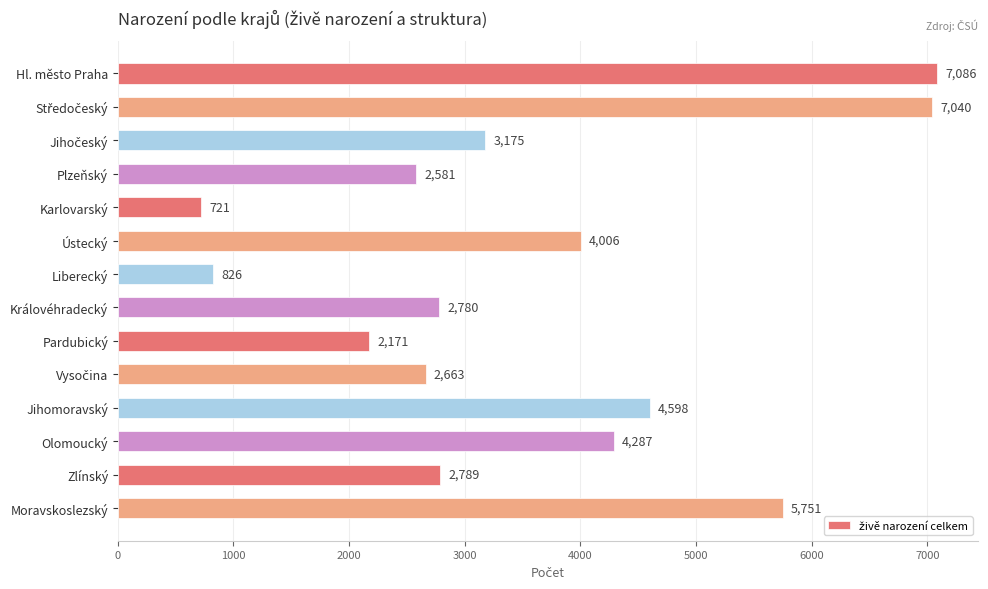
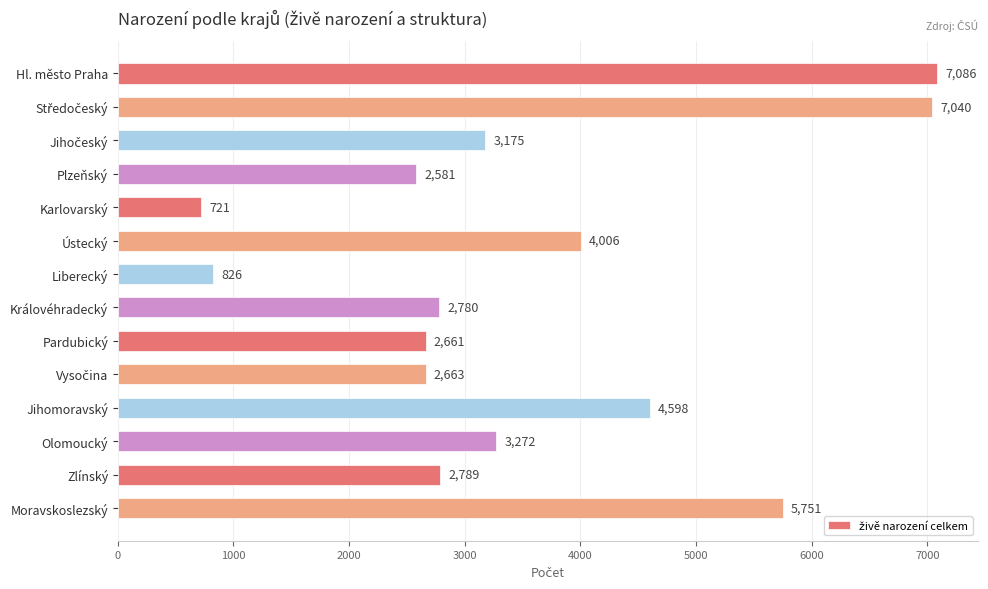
  {
    "Hl. město Praha": "7,086",
    "Středočeský": "7,040",
    "Jihočeský": "3,175",
    "Plzeňský": "2,581",
    "Karlovarský": "721",
    "Ústecký": "4,006",
    "Liberecký": "826",
    "Královéhradecký": "2,780",
-   "Pardubický": "2,171",
+   "Pardubický": "2,661",
    "Vysočina": "2,663",
    "Jihomoravský": "4,598",
-   "Olomoucký": "4,287",
+   "Olomoucký": "3,272",
    "Zlínský": "2,789",
    "Moravskoslezský": "5,751"
  }
